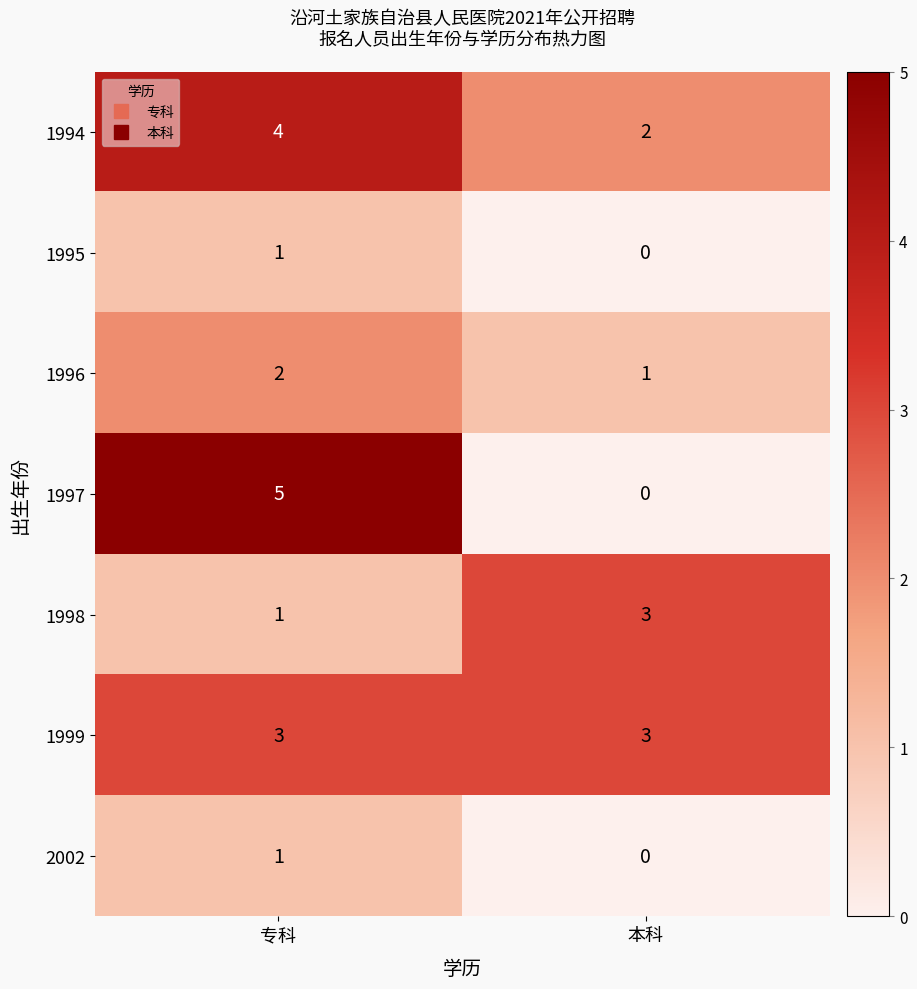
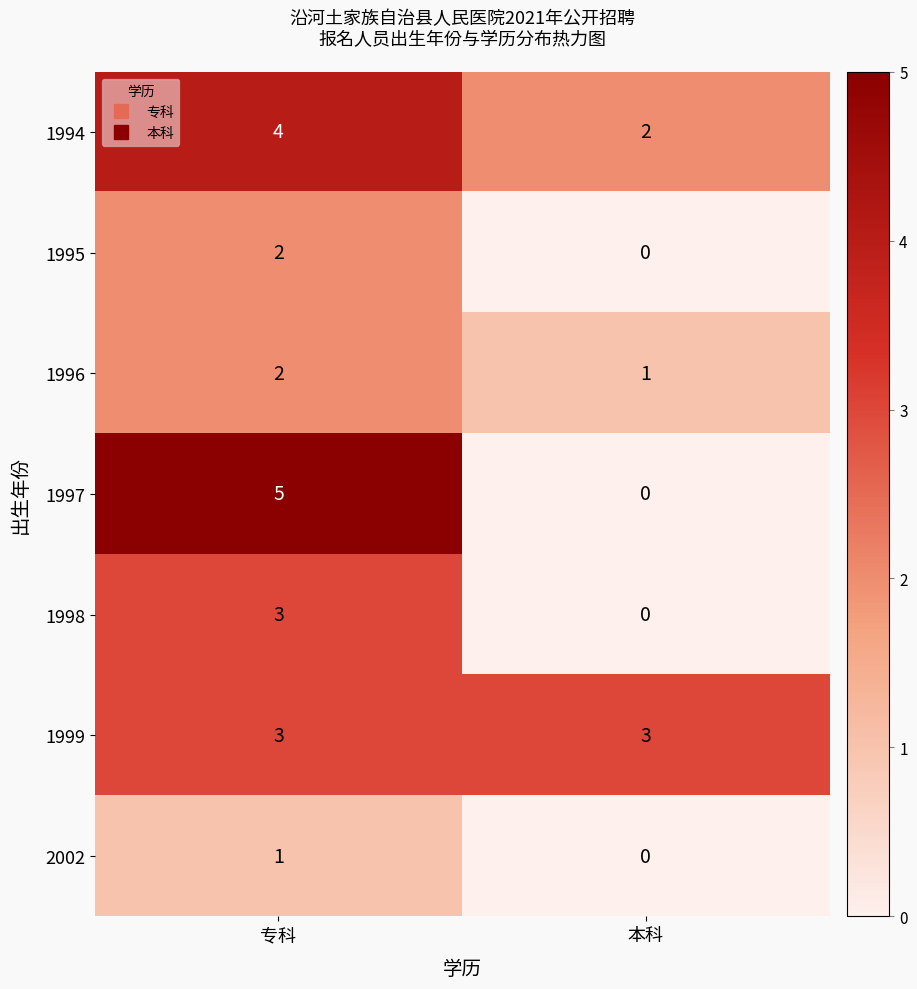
  {
    "1994": {
      "专科": 4,
      "本科": 2
    },
    "1995": {
-     "专科": 1,
+     "专科": 2,
      "本科": 0
    },
    "1996": {
      "专科": 2,
      "本科": 1
    },
    "1997": {
      "专科": 5,
      "本科": 0
    },
    "1998": {
-     "专科": 1,
-     "本科": 3
+     "专科": 3,
+     "本科": 0
    },
    "1999": {
      "专科": 3,
      "本科": 3
    },
    "2002": {
      "专科": 1,
      "本科": 0
    }
  }
